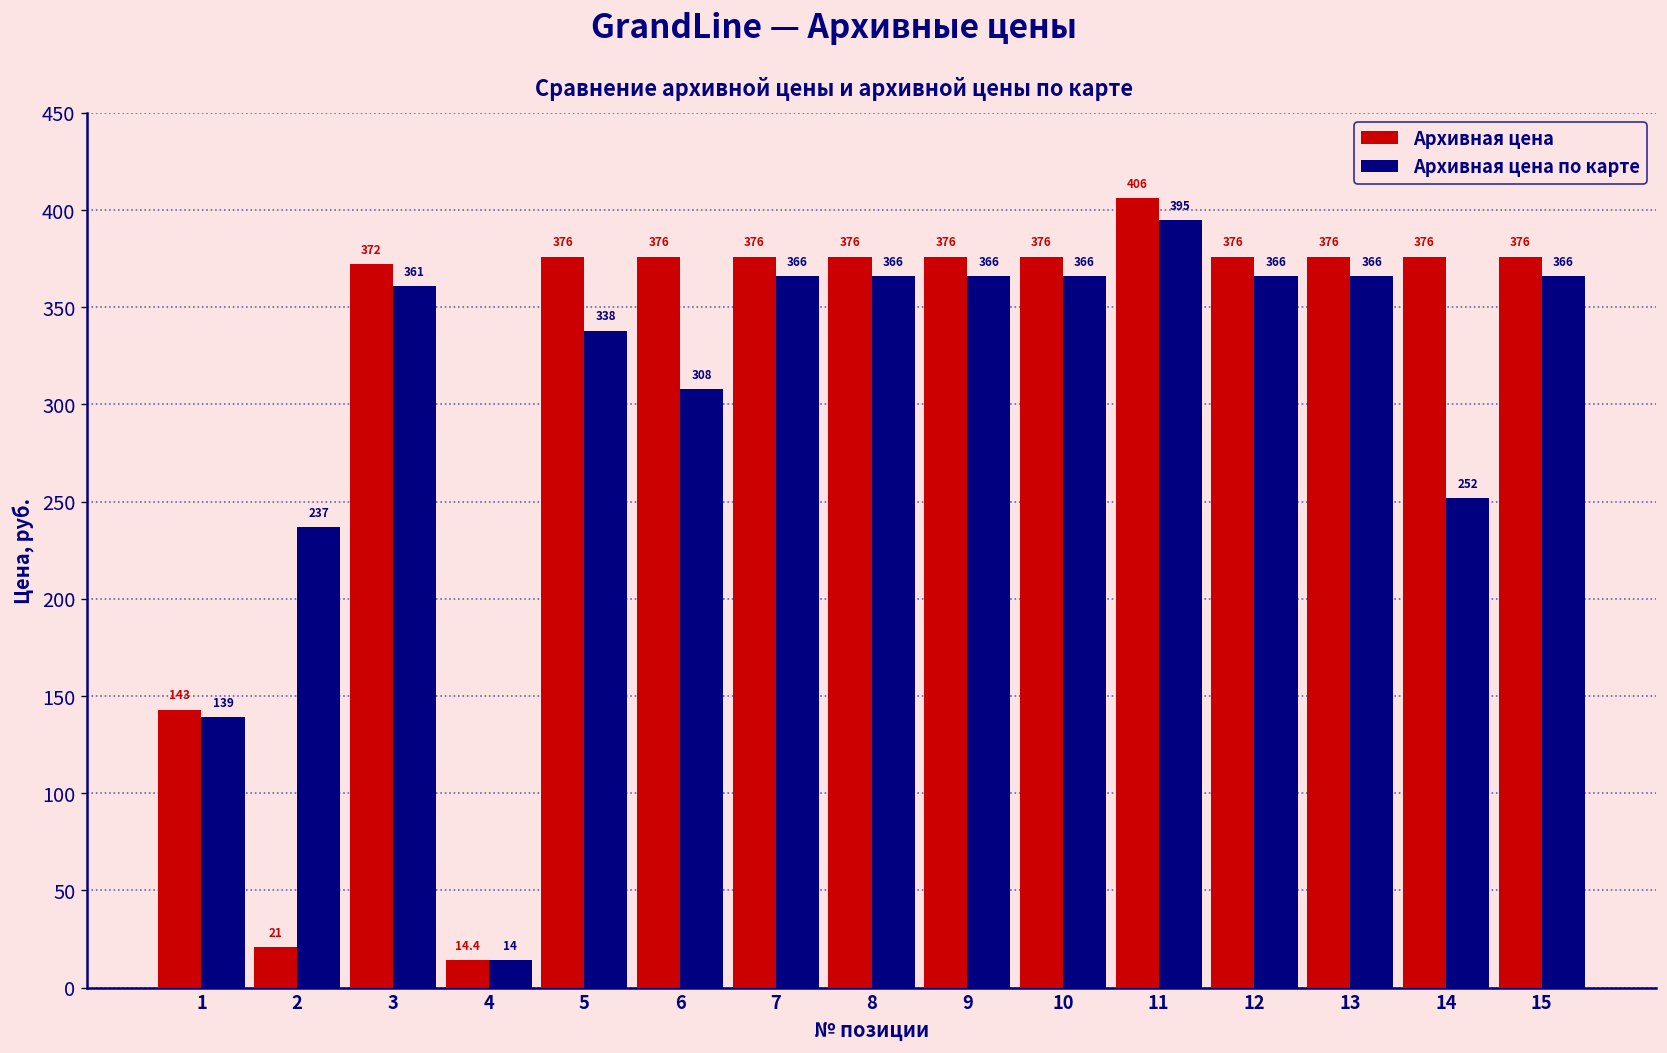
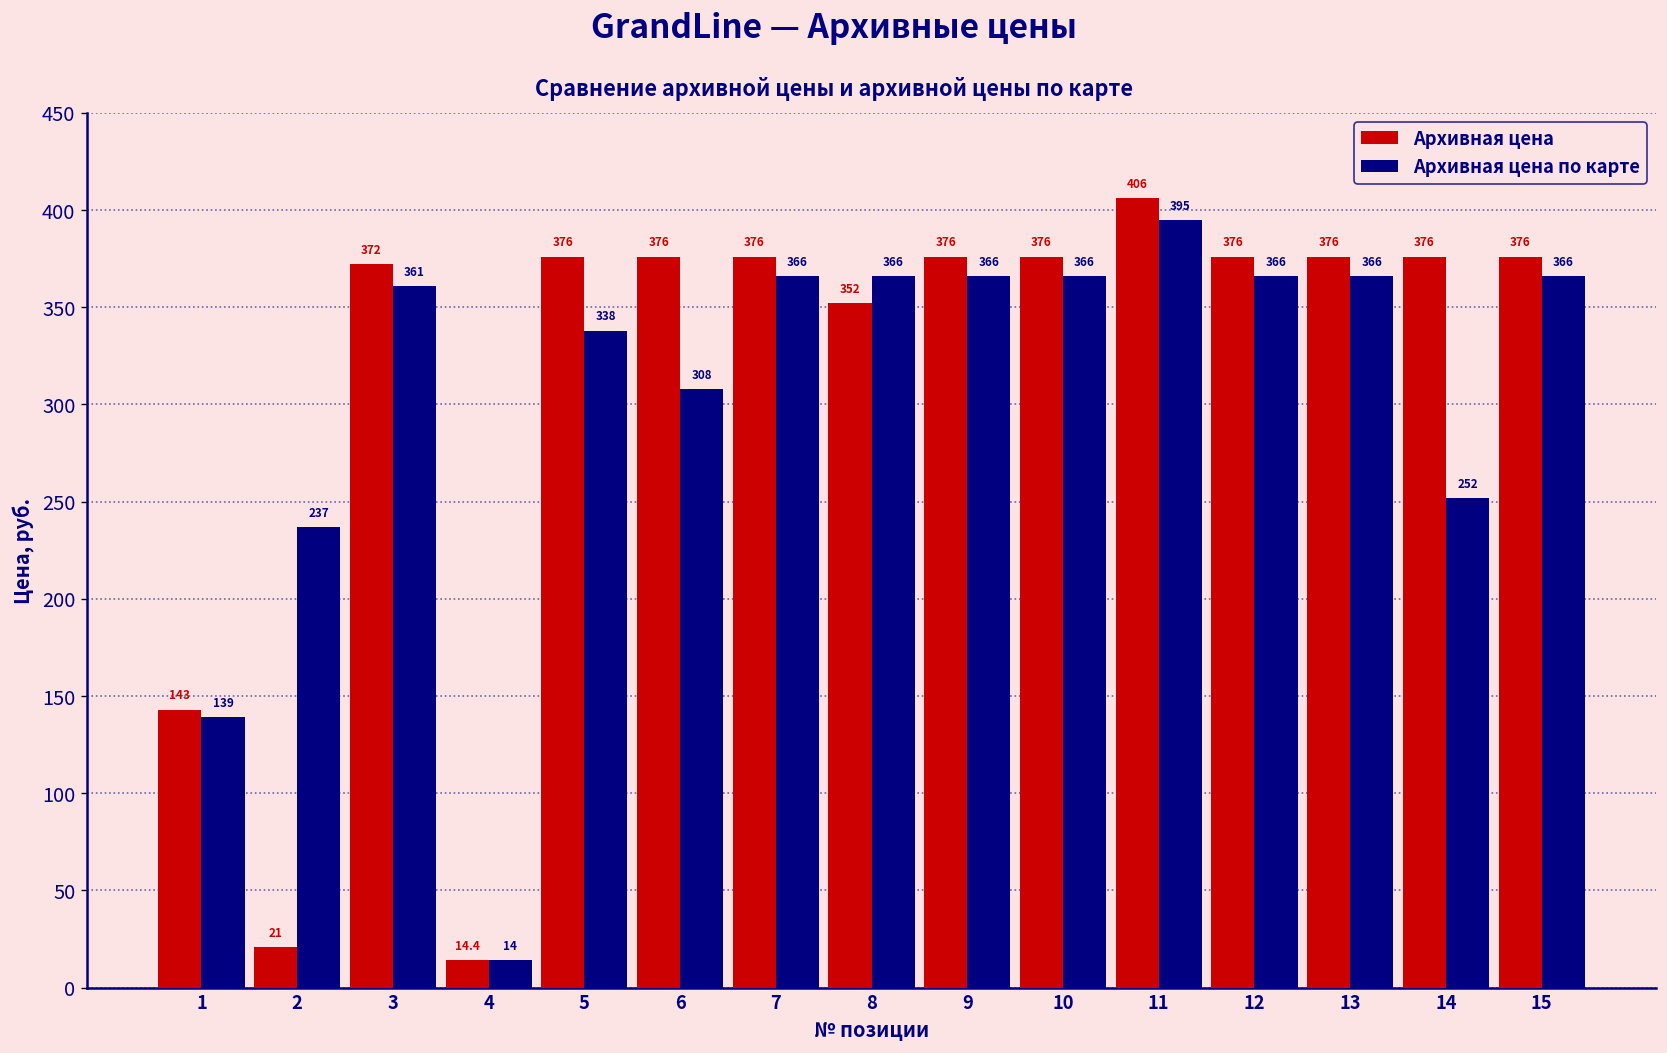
  {
    "Архивная цена": {
      "1": 143,
      "2": 21,
      "3": 372,
      "4": 14.4,
      "5": 376,
      "6": 376,
      "7": 376,
-     "8": 376,
+     "8": 352,
      "9": 376,
      "10": 376,
      "11": 406,
      "12": 376,
      "13": 376,
      "14": 376,
      "15": 376
    },
    "Архивная цена по карте": {
      "1": 139,
      "2": 237,
      "3": 361,
      "4": 14,
      "5": 338,
      "6": 308,
      "7": 366,
      "8": 366,
      "9": 366,
      "10": 366,
      "11": 395,
      "12": 366,
      "13": 366,
      "14": 252,
      "15": 366
    }
  }
